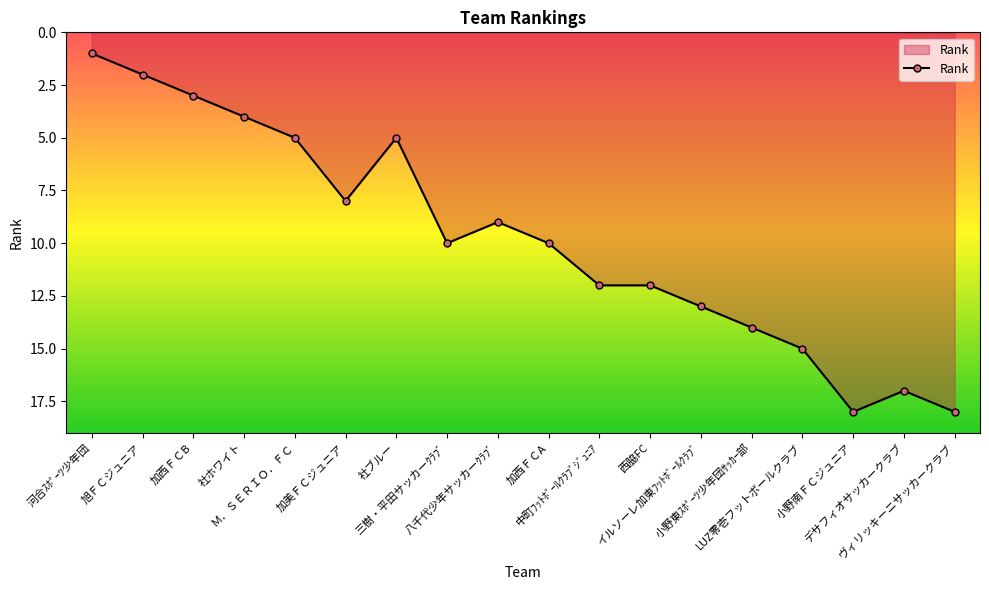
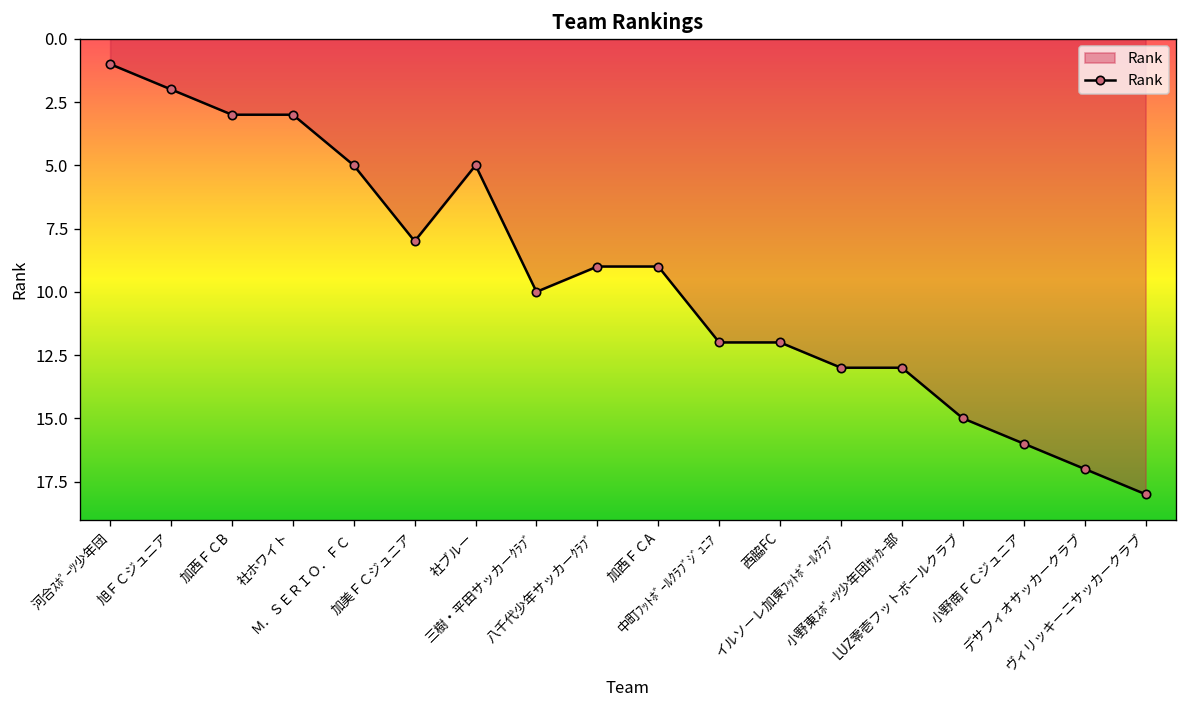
  {
    "河合ｽﾎﾟｰﾂ少年団": 1,
    "旭ＦＣジュニア": 2,
    "加西ＦＣB": 3,
-   "社ホワイト": 4,
+   "社ホワイト": 3,
    "Ｍ．ＳＥＲＩＯ．ＦＣ": 5,
    "加美ＦＣジュニア": 8,
    "社ブルー": 5,
    "三樹・平田サッカーｸﾗﾌﾞ": 10,
    "八千代少年サッカーｸﾗﾌﾞ": 9,
-   "加西ＦＣA": 10,
+   "加西ＦＣA": 9,
    "中町ﾌｯﾄﾎﾞｰﾙｸﾗﾌﾞｼﾞｭﾆｱ": 12,
    "西脇FC": 12,
    "イルソーレ加東ﾌｯﾄﾎﾞｰﾙｸﾗﾌﾞ": 13,
-   "小野東ｽﾎﾟｰﾂ少年団ｻｯｶｰ部": 14,
+   "小野東ｽﾎﾟｰﾂ少年団ｻｯｶｰ部": 13,
    "LUZ零壱フットボールクラブ": 15,
-   "小野南ＦＣジュニア": 18,
+   "小野南ＦＣジュニア": 16,
    "デサフィオサッカークラブ": 17,
    "ヴィリッキーニサッカークラブ": 18
  }
